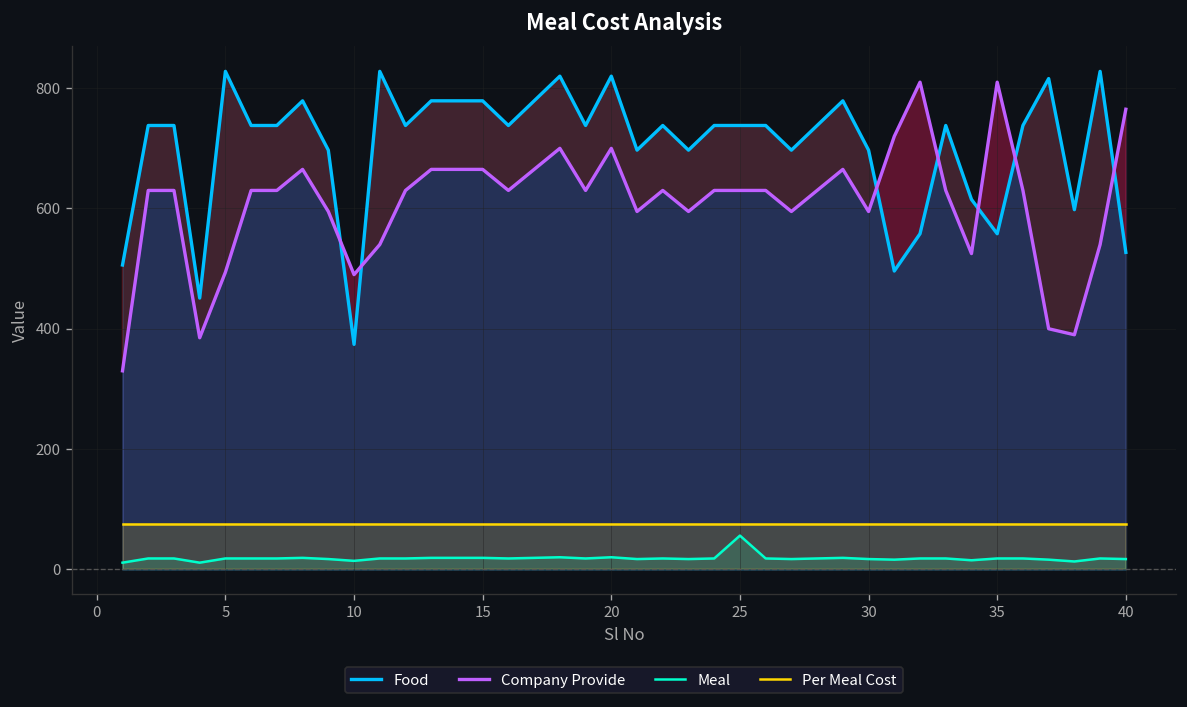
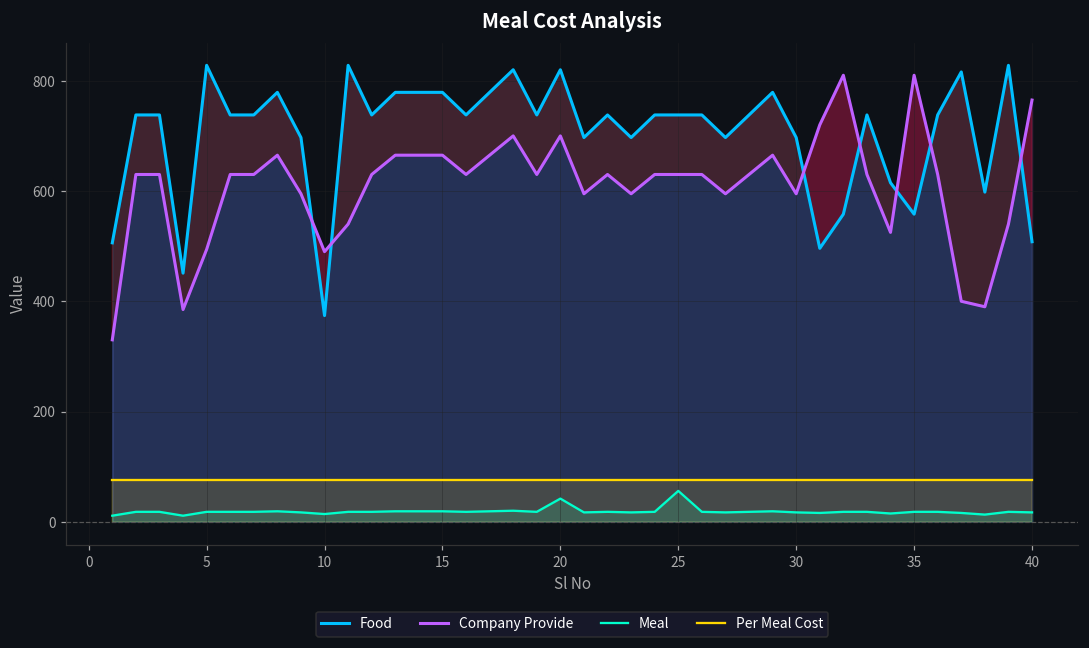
  {
    "Food": {
      "5": 830,
      "10": 370,
      "15": 780,
      "20": 820,
      "25": 740,
      "30": 700,
      "35": 560,
-     "40": 530
+     "40": 510
    },
    "Company Provide": {
      "5": 490,
      "10": 490,
      "15": 670,
      "20": 700,
      "25": 630,
      "30": 600,
      "35": 810,
      "40": 770
    },
    "Meal": {
      "5": 20,
      "10": 10,
      "15": 20,
-     "20": 20,
+     "20": 40,
      "25": 60,
      "30": 20,
      "35": 20,
      "40": 20
    },
    "Per Meal Cost": {
      "5": 80,
      "10": 80,
      "15": 80,
      "20": 80,
      "25": 80,
      "30": 80,
      "35": 80,
      "40": 80
    }
  }
